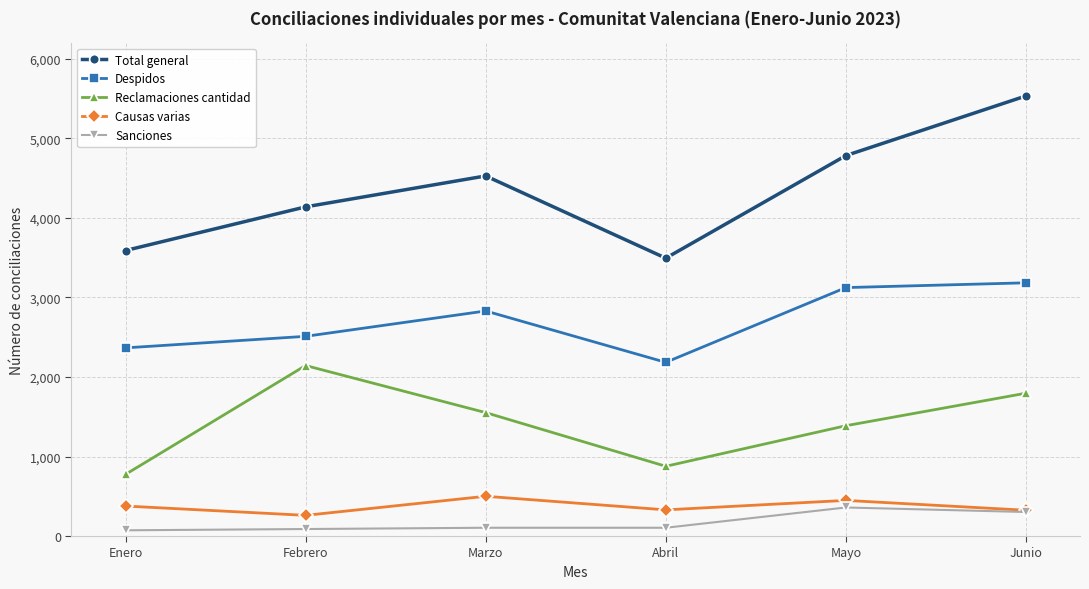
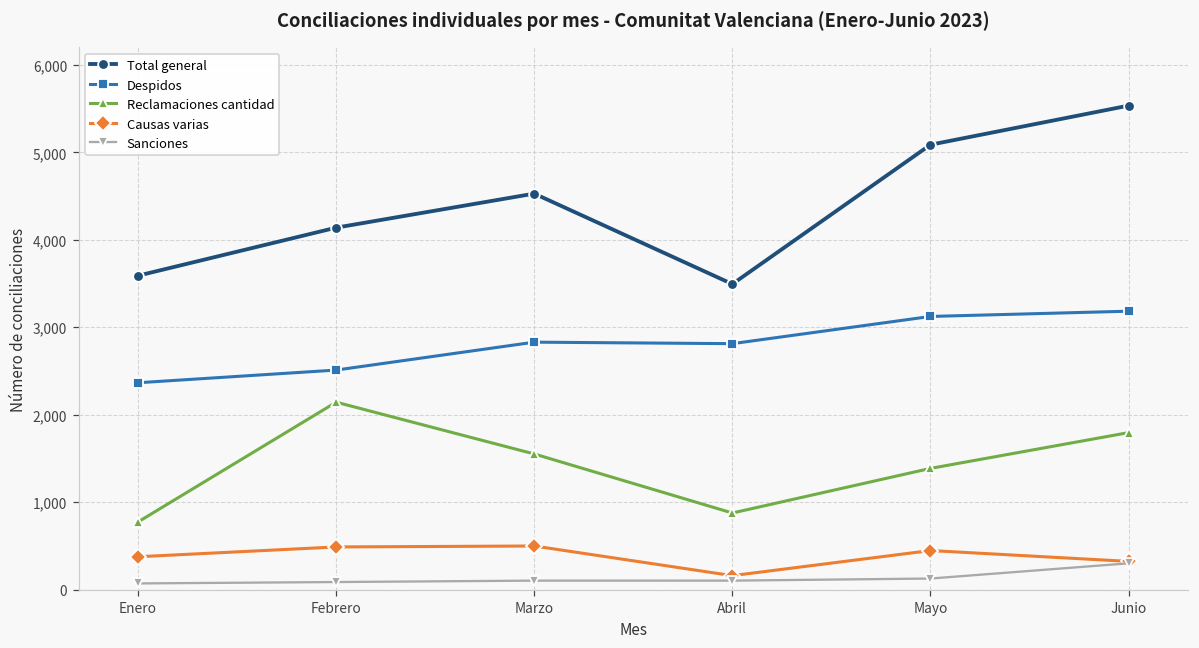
  {
    "Total general": {
      "Enero": "3,600",
      "Febrero": "4,100",
      "Marzo": "4,500",
      "Abril": "3,500",
-     "Mayo": "4,800",
+     "Mayo": "5,100",
      "Junio": "5,500"
    },
    "Despidos": {
      "Enero": "2,400",
      "Febrero": "2,500",
      "Marzo": "2,800",
-     "Abril": "2,200",
+     "Abril": "2,800",
      "Mayo": "3,100",
      "Junio": "3,200"
    },
    "Reclamaciones cantidad": {
      "Enero": "800",
      "Febrero": "2,100",
      "Marzo": "1,600",
      "Abril": "900",
      "Mayo": "1,400",
      "Junio": "1,800"
    },
    "Causas varias": {
      "Enero": "400",
-     "Febrero": "300",
+     "Febrero": "500",
      "Marzo": "500",
-     "Abril": "300",
+     "Abril": "200",
      "Mayo": "400"
    },
    "Sanciones": {
      "Enero": "100",
      "Febrero": "100",
      "Marzo": "100",
      "Abril": "100",
-     "Mayo": "400"
+     "Mayo": "100"
    }
  }
